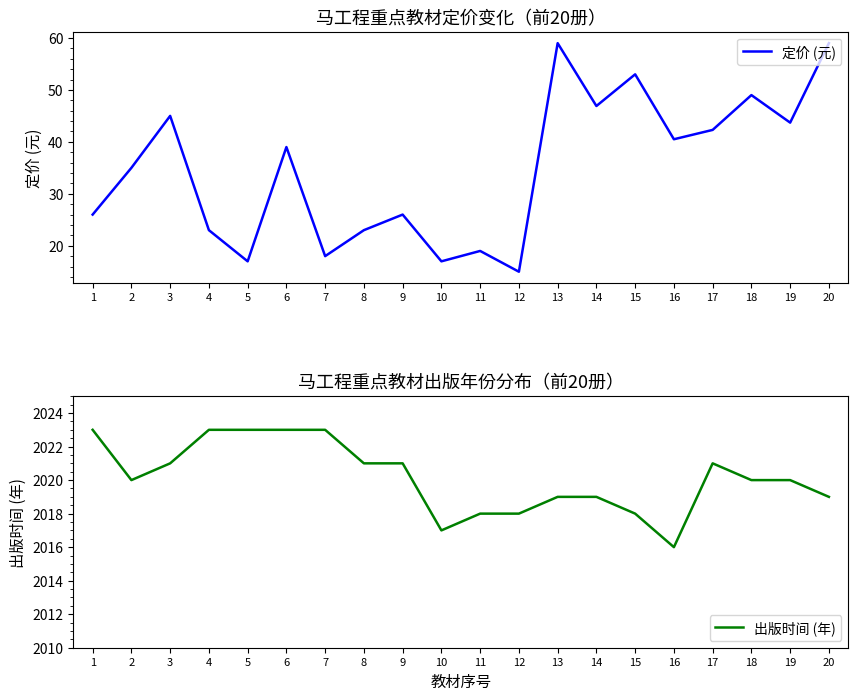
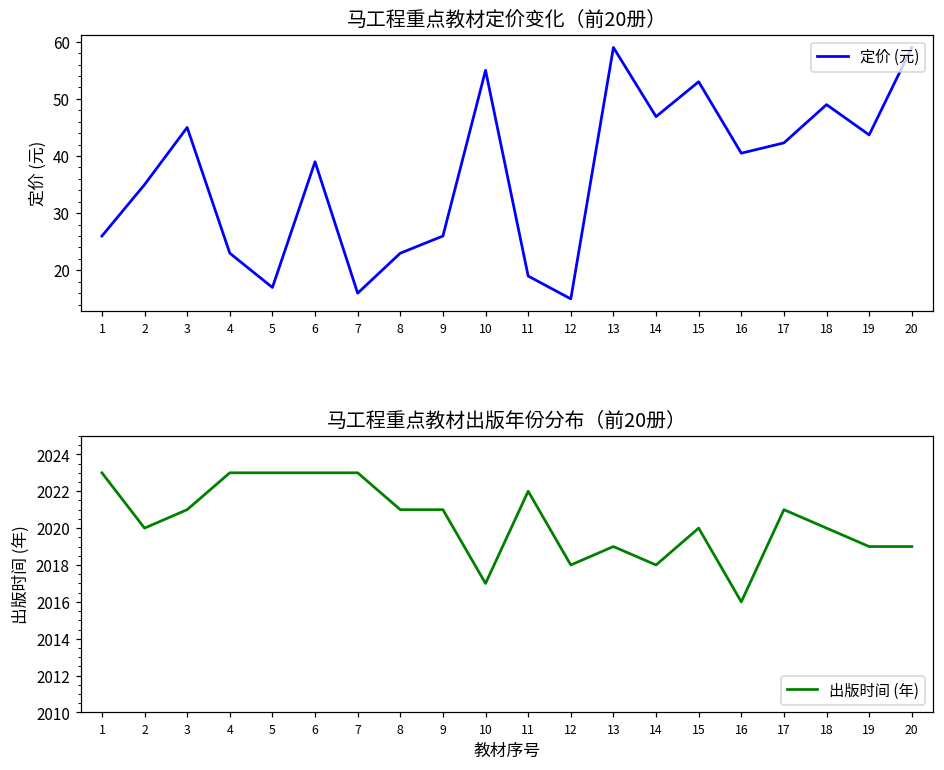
  {
    "马工程重点教材定价变化（前20册）": {
      "1": 26,
      "2": 35,
      "3": 45,
      "4": 23,
      "5": 17,
      "6": 39,
-     "7": 18,
+     "7": 16,
      "8": 23,
      "9": 26,
-     "10": 17,
+     "10": 55,
      "11": 19,
      "12": 15,
      "13": 59,
      "14": 47,
      "15": 53,
      "16": 41,
      "17": 42,
      "18": 49,
      "19": 44
    },
    "马工程重点教材出版年份分布（前20册）": {
      "1": 2023,
      "2": 2020,
      "3": 2021,
      "4": 2023,
      "5": 2023,
      "6": 2023,
      "7": 2023,
      "8": 2021,
      "9": 2021,
      "10": 2017,
-     "11": 2018,
+     "11": 2022,
      "12": 2018,
      "13": 2019,
-     "14": 2019,
-     "15": 2018,
+     "14": 2018,
+     "15": 2020,
      "16": 2016,
      "17": 2021,
      "18": 2020,
-     "19": 2020,
+     "19": 2019,
      "20": 2019
    }
  }
